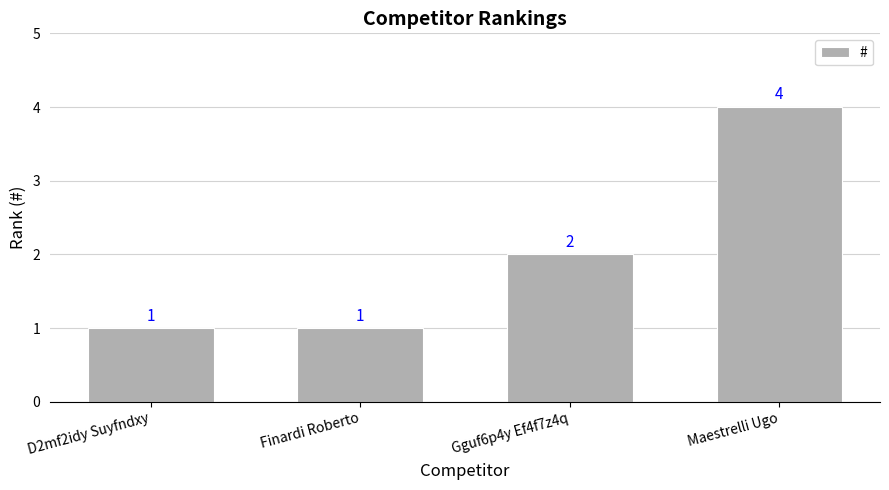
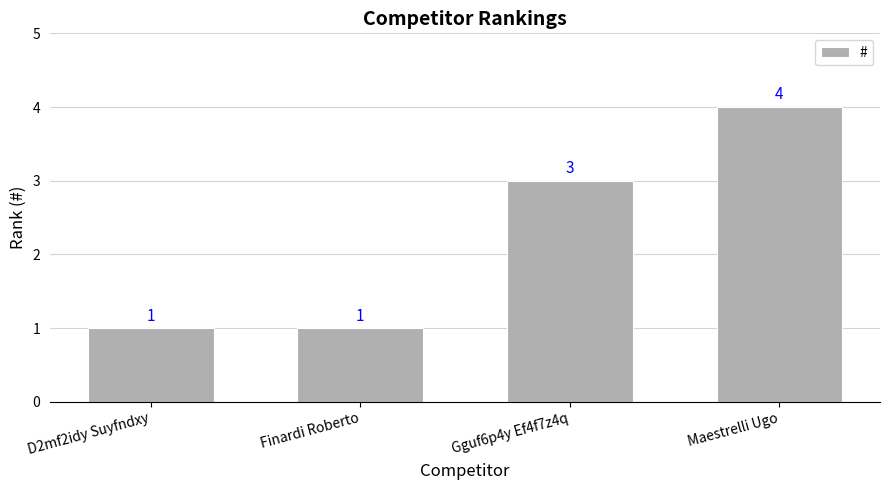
  {
    "D2mf2idy Suyfndxy": 1,
    "Finardi Roberto": 1,
-   "Gguf6p4y Ef4f7z4q": 2,
+   "Gguf6p4y Ef4f7z4q": 3,
    "Maestrelli Ugo": 4
  }
